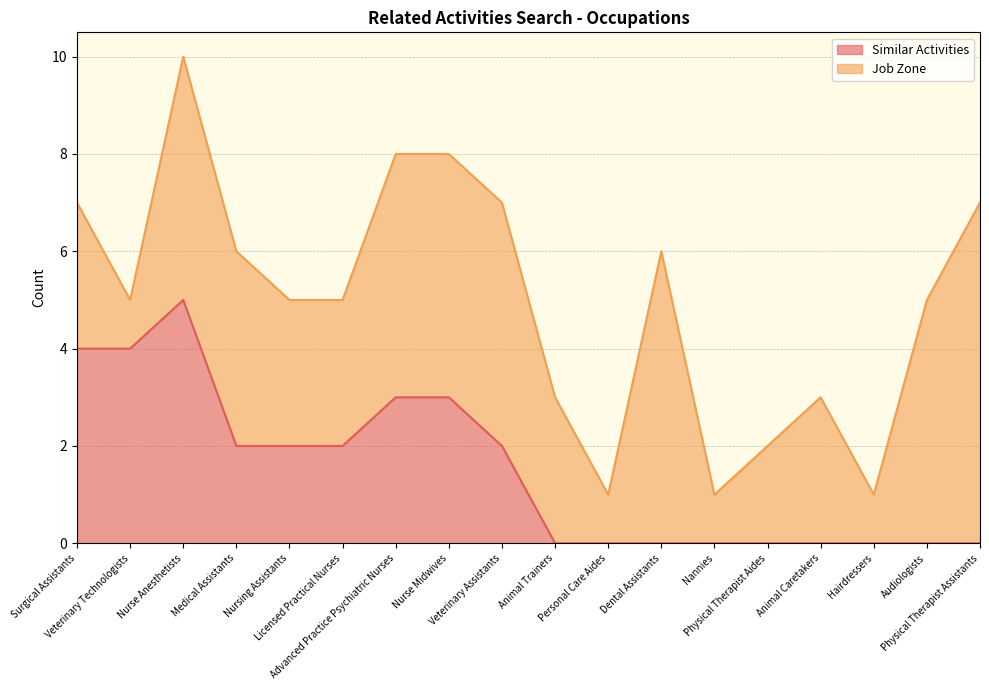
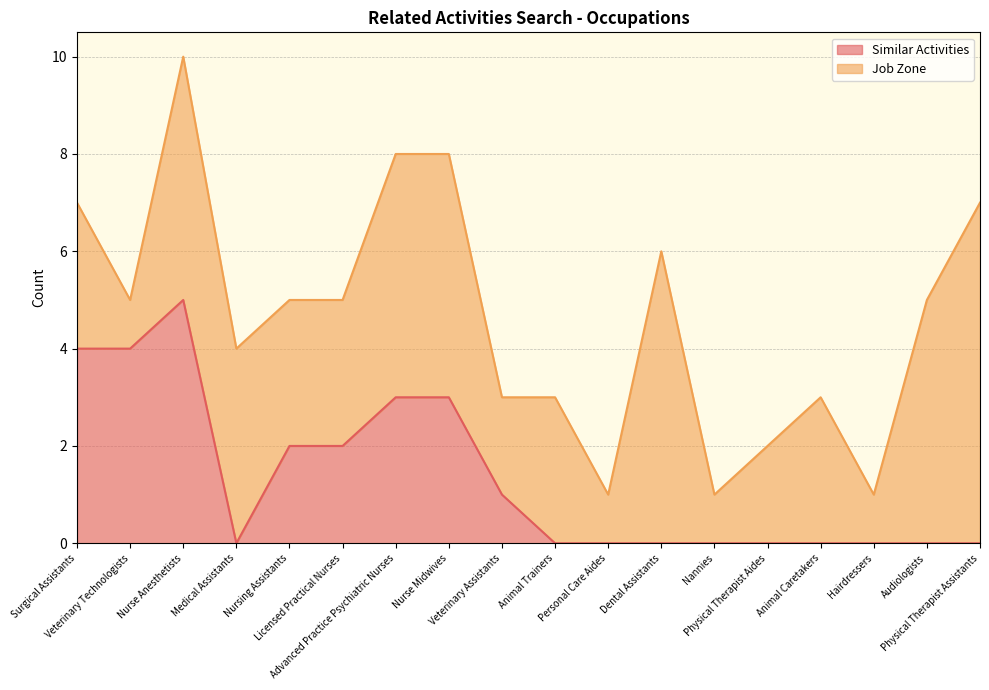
  {
    "Similar Activities": {
      "Surgical Assistants": 4,
      "Veterinary Technologists": 4,
      "Nurse Anesthetists": 5,
-     "Medical Assistants": 2,
+     "Medical Assistants": 0,
      "Nursing Assistants": 2,
      "Licensed Practical Nurses": 2,
      "Advanced Practice Psychiatric Nurses": 3,
      "Nurse Midwives": 3,
-     "Veterinary Assistants": 2,
+     "Veterinary Assistants": 1,
      "Animal Trainers": 0,
      "Personal Care Aides": 0,
      "Dental Assistants": 0,
      "Nannies": 0,
      "Physical Therapist Aides": 0,
      "Animal Caretakers": 0,
      "Hairdressers": 0,
      "Audiologists": 0,
      "Physical Therapist Assistants": 0
    },
    "Job Zone": {
      "Surgical Assistants": 3,
      "Veterinary Technologists": 1,
      "Nurse Anesthetists": 5,
      "Medical Assistants": 4,
      "Nursing Assistants": 3,
      "Licensed Practical Nurses": 3,
      "Advanced Practice Psychiatric Nurses": 5,
      "Nurse Midwives": 5,
-     "Veterinary Assistants": 5,
+     "Veterinary Assistants": 2,
      "Animal Trainers": 3,
      "Personal Care Aides": 1,
      "Dental Assistants": 6,
      "Nannies": 1,
      "Physical Therapist Aides": 2,
      "Animal Caretakers": 3,
      "Hairdressers": 1,
      "Audiologists": 5,
      "Physical Therapist Assistants": 7
    }
  }
